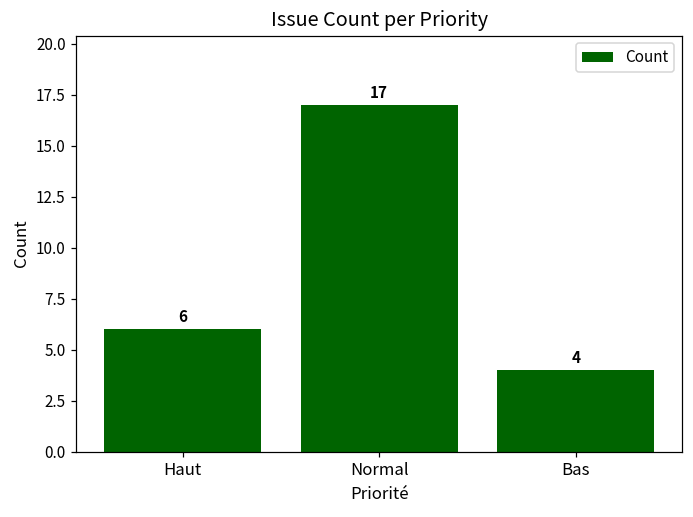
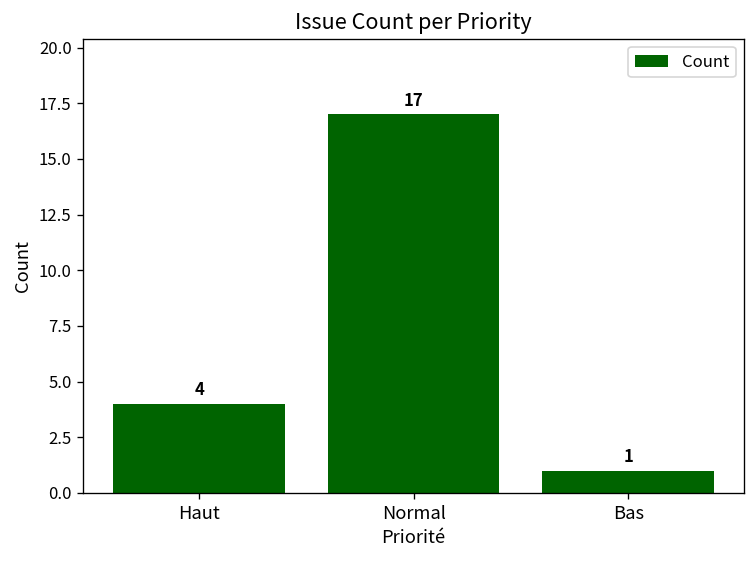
  {
-   "Haut": 6,
+   "Haut": 4,
    "Normal": 17,
-   "Bas": 4
+   "Bas": 1
  }
